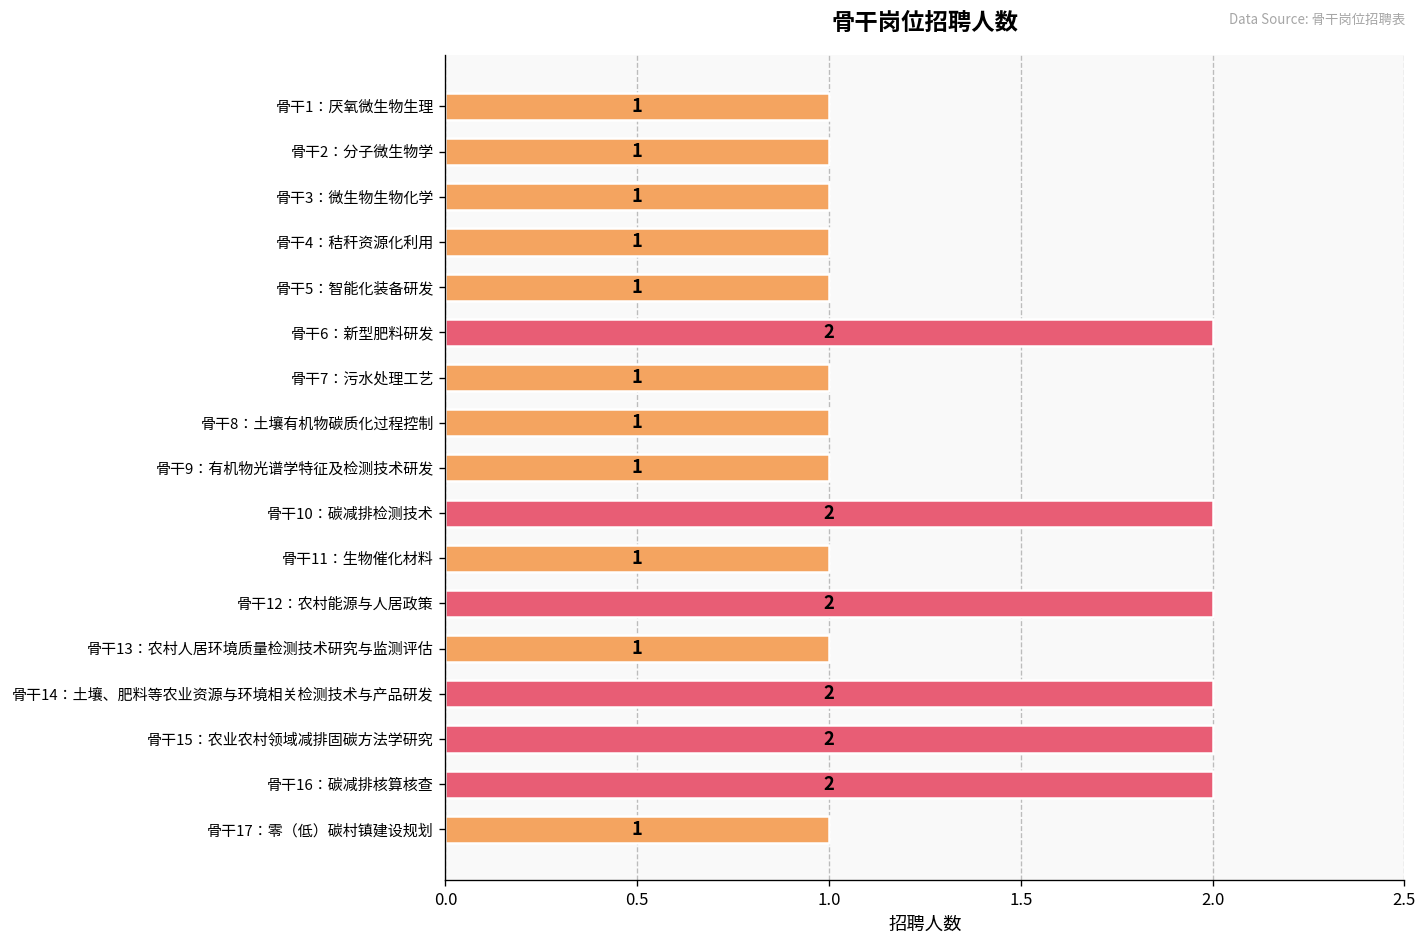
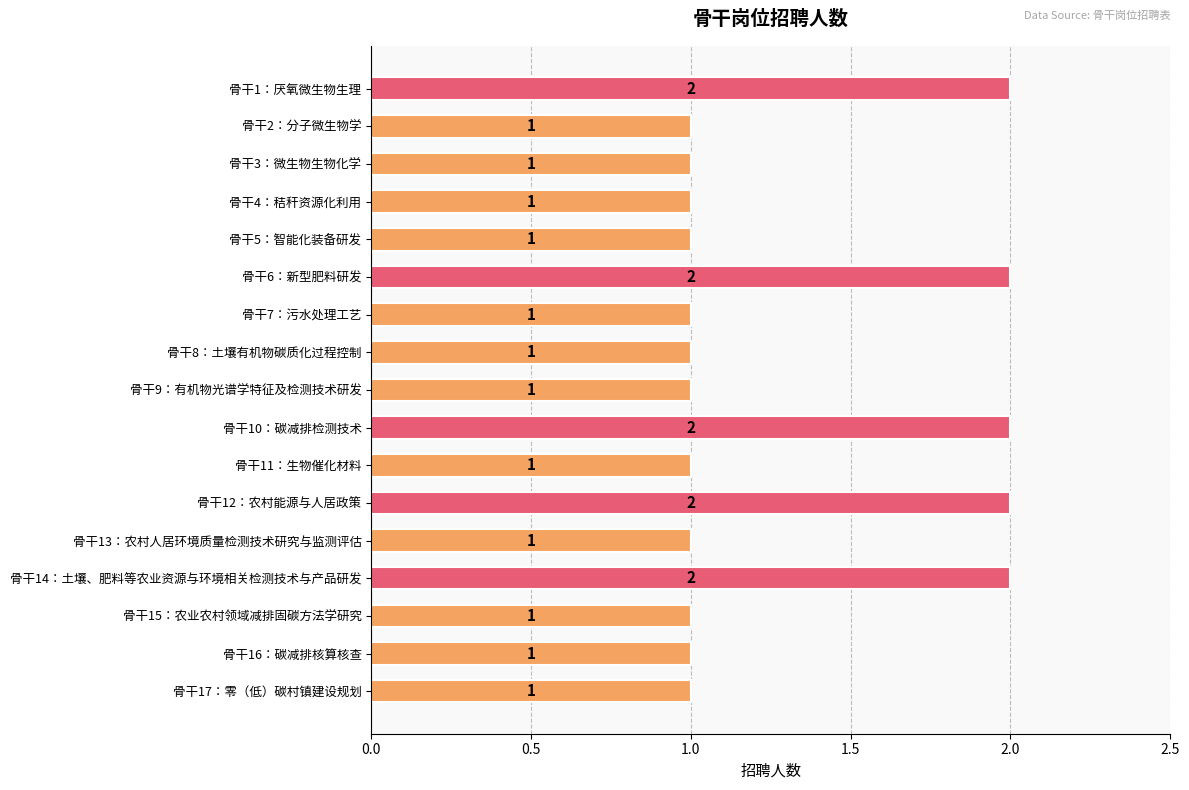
  {
-   "骨干1：厌氧微生物生理": 1,
+   "骨干1：厌氧微生物生理": 2,
    "骨干2：分子微生物学": 1,
    "骨干3：微生物生物化学": 1,
    "骨干4：秸秆资源化利用": 1,
    "骨干5：智能化装备研发": 1,
    "骨干6：新型肥料研发": 2,
    "骨干7：污水处理工艺": 1,
    "骨干8：土壤有机物碳质化过程控制": 1,
    "骨干9：有机物光谱学特征及检测技术研发": 1,
    "骨干10：碳减排检测技术": 2,
    "骨干11：生物催化材料": 1,
    "骨干12：农村能源与人居政策": 2,
    "骨干13：农村人居环境质量检测技术研究与监测评估": 1,
    "骨干14：土壤、肥料等农业资源与环境相关检测技术与产品研发": 2,
-   "骨干15：农业农村领域减排固碳方法学研究": 2,
-   "骨干16：碳减排核算核查": 2,
+   "骨干15：农业农村领域减排固碳方法学研究": 1,
+   "骨干16：碳减排核算核查": 1,
    "骨干17：零（低）碳村镇建设规划": 1
  }
